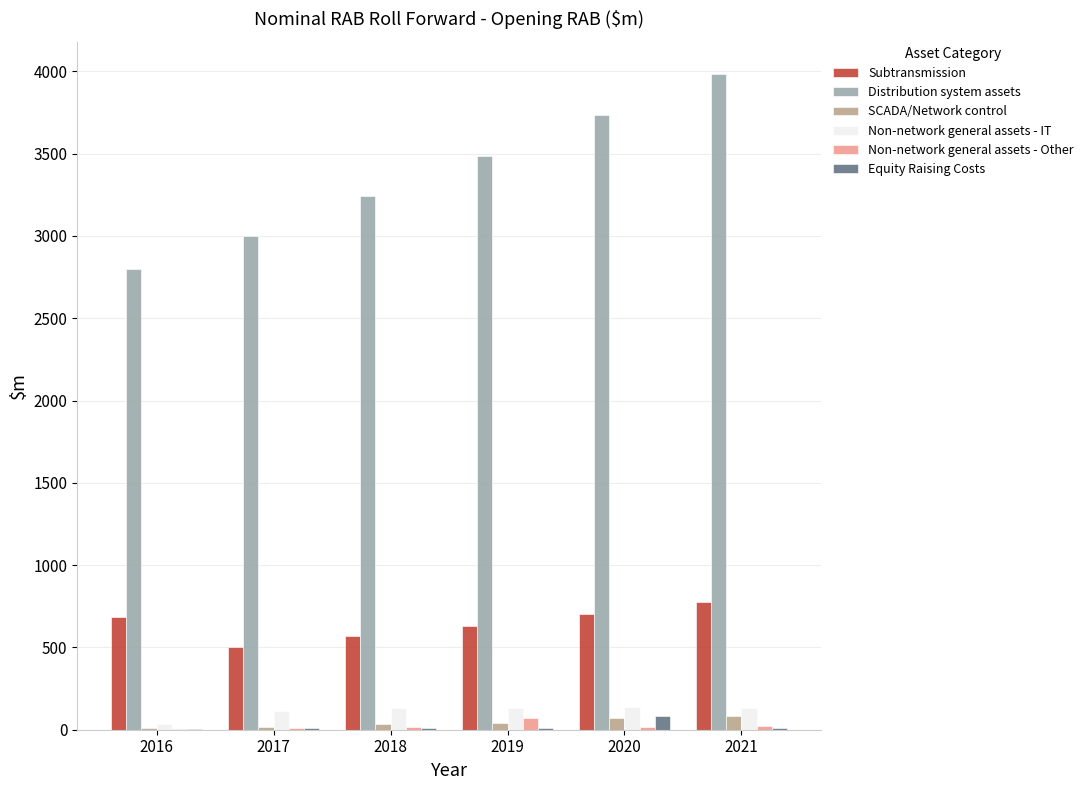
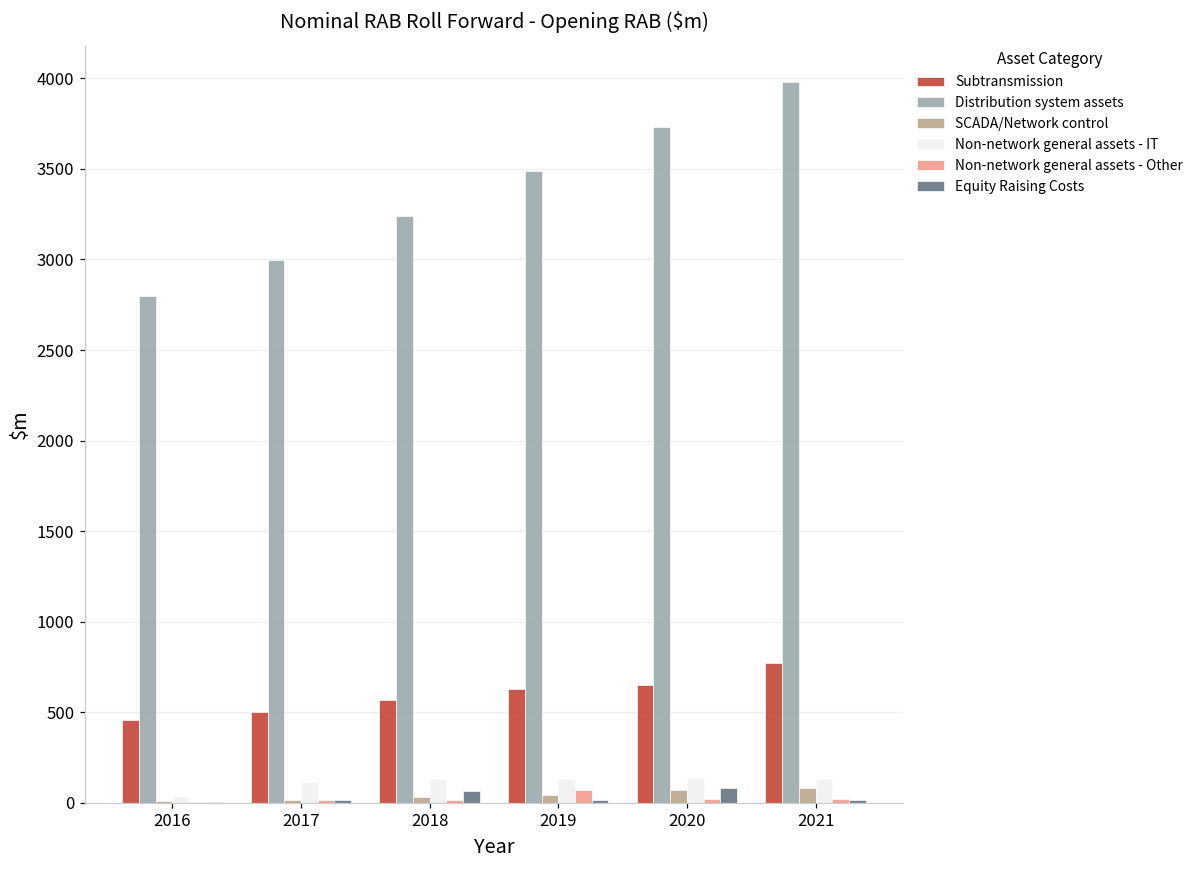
  {
    "Subtransmission": {
-     "2016": 680,
+     "2016": 450,
      "2017": 500,
      "2018": 570,
      "2019": 630,
-     "2020": 700,
+     "2020": 650,
      "2021": 770
    },
    "Non-network general assets - IT": {
      "2016": 40,
      "2017": 110,
      "2018": 130,
      "2019": 130,
      "2020": 140,
      "2021": 130
    },
    "Non-network general assets - Other": {
      "2019": 70,
      "2020": 20,
      "2021": 20
    },
    "Equity Raising Costs": {
-     "2018": 10,
+     "2018": 60,
      "2020": 80
    }
  }
